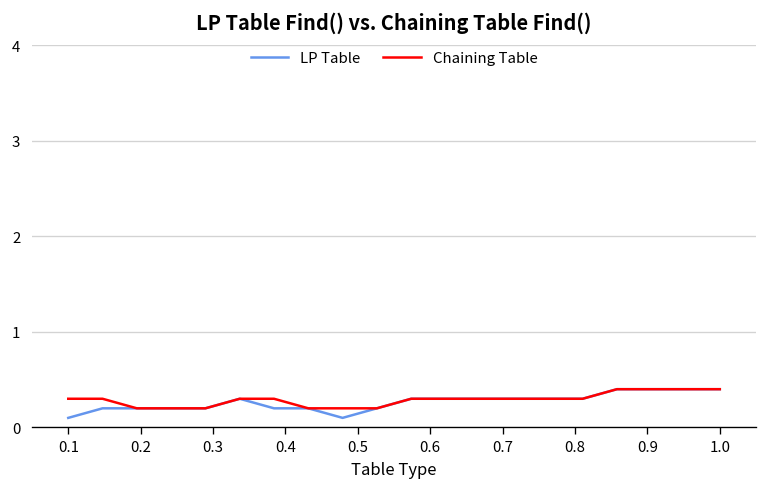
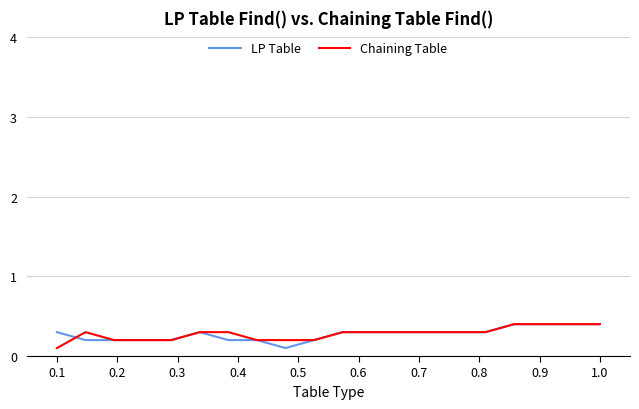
  {
    "LP Table": {
-     "0.1": 0.1
+     "0.1": 0.3
    },
    "Chaining Table": {
-     "0.1": 0.3
+     "0.1": 0.1
    }
  }
